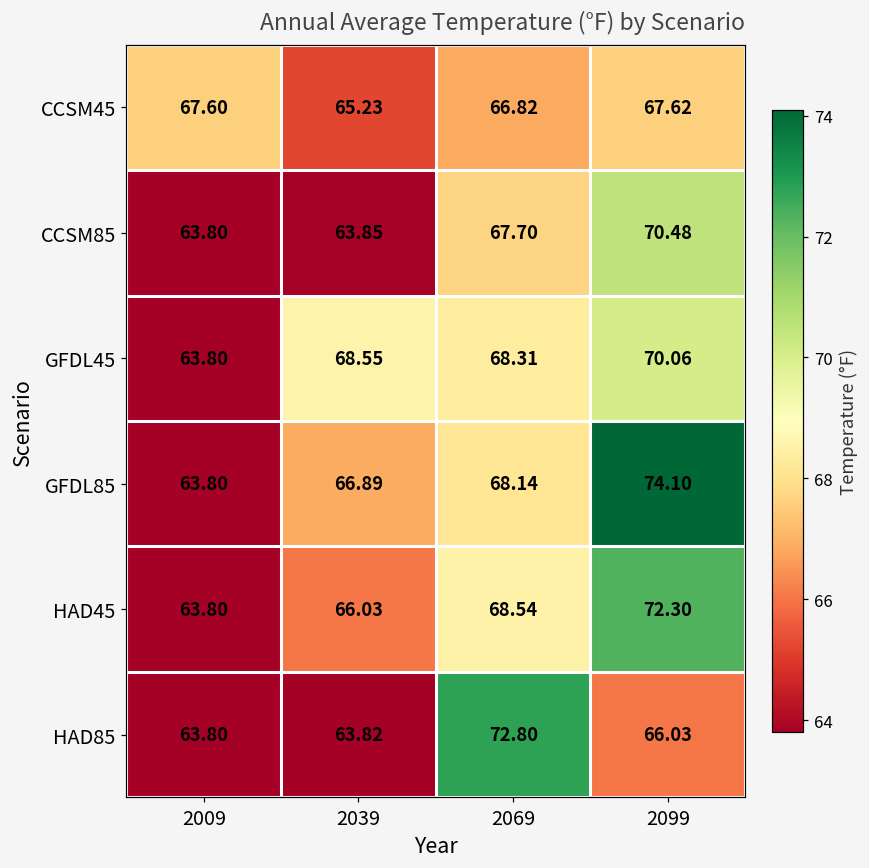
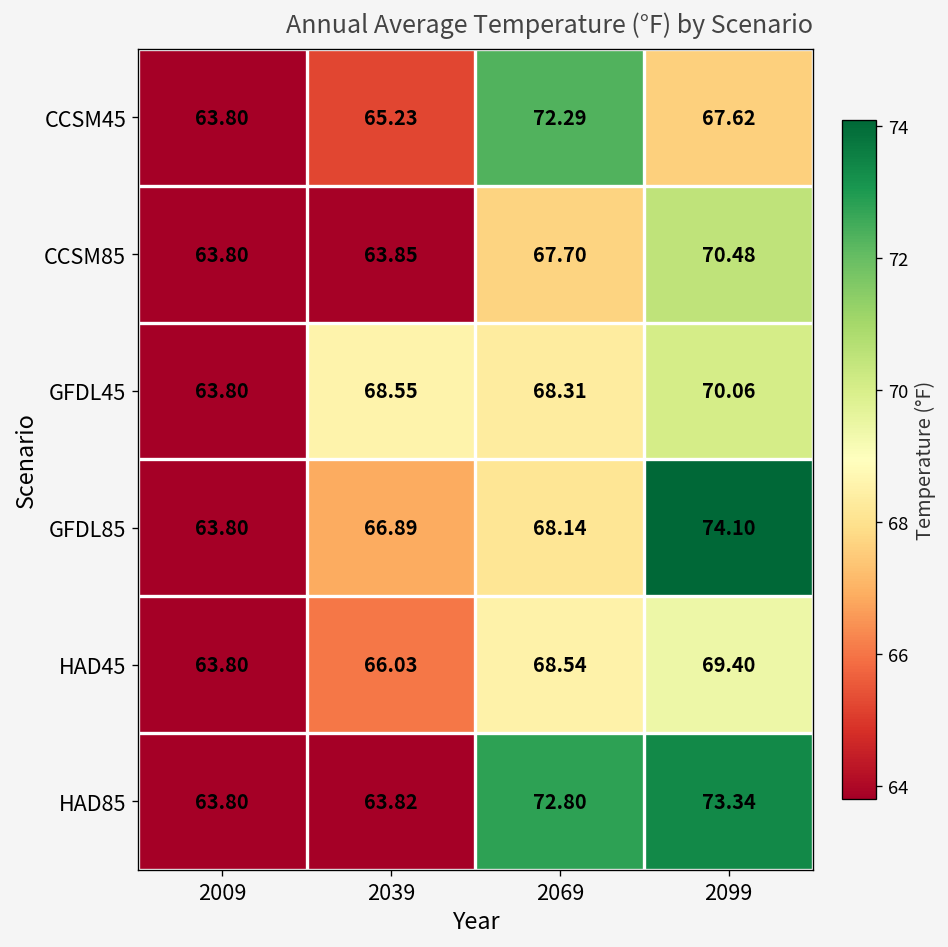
  {
    "CCSM45": {
-     "2009": 67.60,
+     "2009": 63.80,
      "2039": 65.23,
-     "2069": 66.82,
+     "2069": 72.29,
      "2099": 67.62
    },
    "CCSM85": {
      "2009": 63.80,
      "2039": 63.85,
      "2069": 67.70,
      "2099": 70.48
    },
    "GFDL45": {
      "2009": 63.80,
      "2039": 68.55,
      "2069": 68.31,
      "2099": 70.06
    },
    "GFDL85": {
      "2009": 63.80,
      "2039": 66.89,
      "2069": 68.14,
      "2099": 74.10
    },
    "HAD45": {
      "2009": 63.80,
      "2039": 66.03,
      "2069": 68.54,
-     "2099": 72.30
+     "2099": 69.40
    },
    "HAD85": {
      "2009": 63.80,
      "2039": 63.82,
      "2069": 72.80,
-     "2099": 66.03
+     "2099": 73.34
    }
  }
